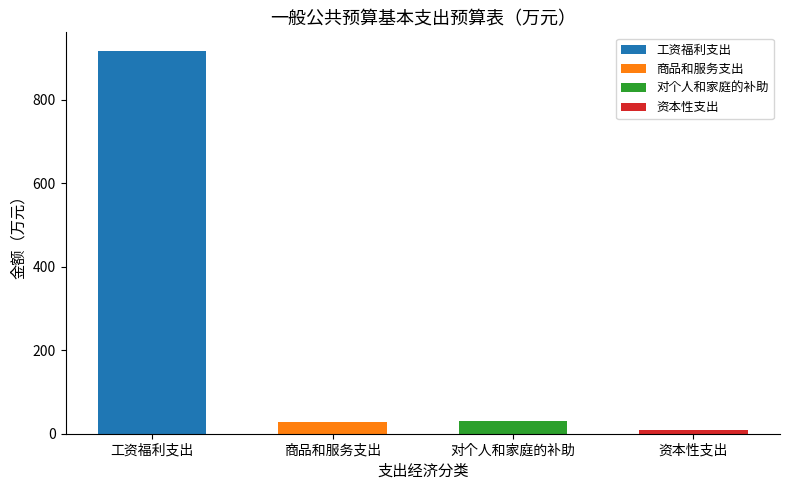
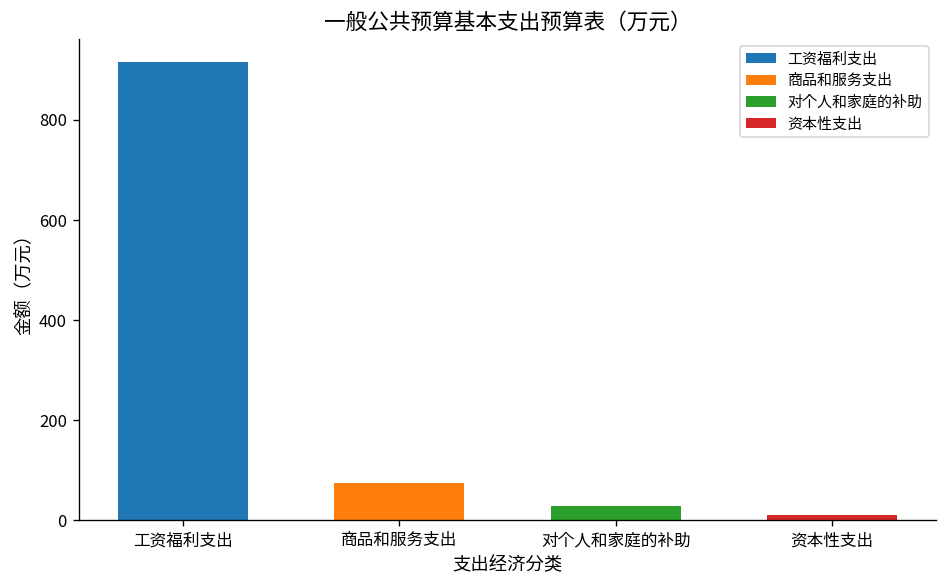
  {
    "工资福利支出": 920,
-   "商品和服务支出": 30,
+   "商品和服务支出": 70,
    "对个人和家庭的补助": 30,
    "资本性支出": 10
  }
